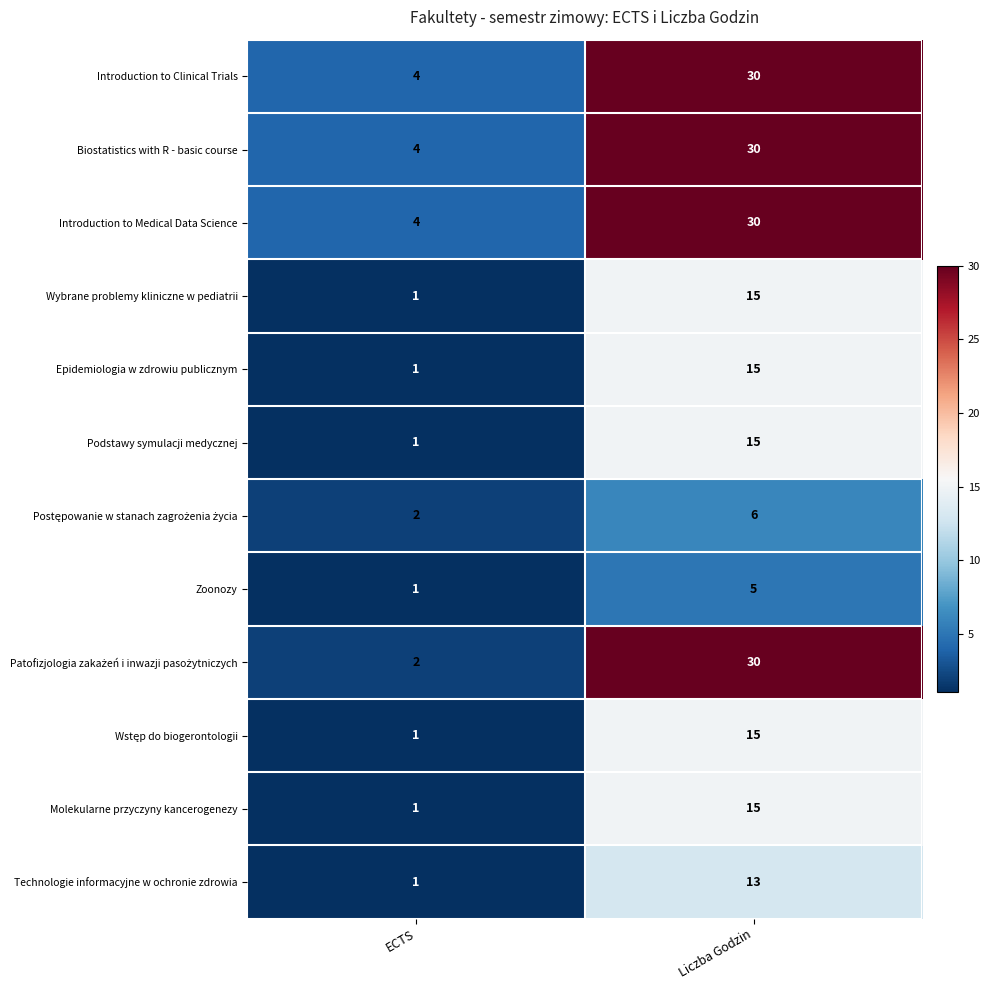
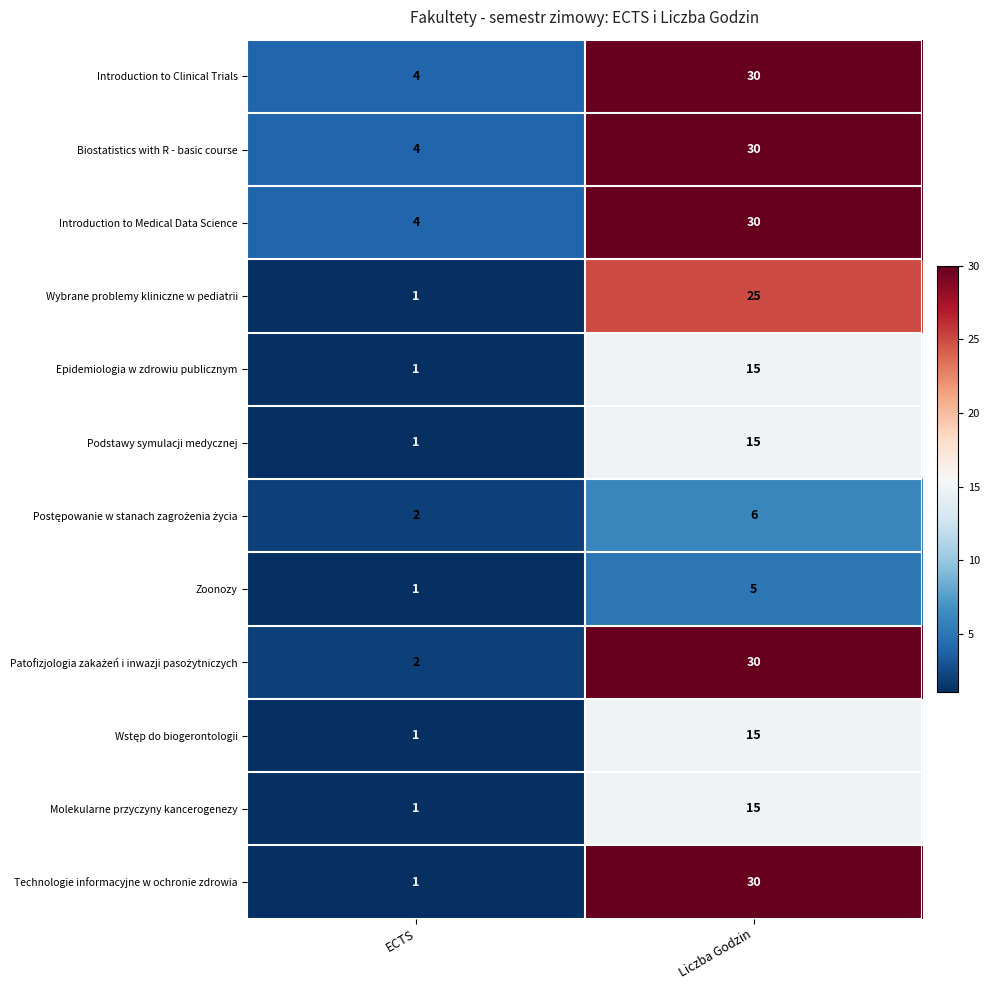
  {
    "Introduction to Clinical Trials": {
      "ECTS": 4,
      "Liczba Godzin": 30
    },
    "Biostatistics with R - basic course": {
      "ECTS": 4,
      "Liczba Godzin": 30
    },
    "Introduction to Medical Data Science": {
      "ECTS": 4,
      "Liczba Godzin": 30
    },
    "Wybrane problemy kliniczne w pediatrii": {
      "ECTS": 1,
-     "Liczba Godzin": 15
+     "Liczba Godzin": 25
    },
    "Epidemiologia w zdrowiu publicznym": {
      "ECTS": 1,
      "Liczba Godzin": 15
    },
    "Podstawy symulacji medycznej": {
      "ECTS": 1,
      "Liczba Godzin": 15
    },
    "Postępowanie w stanach zagrożenia życia": {
      "ECTS": 2,
      "Liczba Godzin": 6
    },
    "Zoonozy": {
      "ECTS": 1,
      "Liczba Godzin": 5
    },
    "Patofizjologia zakażeń i inwazji pasożytniczych": {
      "ECTS": 2,
      "Liczba Godzin": 30
    },
    "Wstęp do biogerontologii": {
      "ECTS": 1,
      "Liczba Godzin": 15
    },
    "Molekularne przyczyny kancerogenezy": {
      "ECTS": 1,
      "Liczba Godzin": 15
    },
    "Technologie informacyjne w ochronie zdrowia": {
      "ECTS": 1,
-     "Liczba Godzin": 13
+     "Liczba Godzin": 30
    }
  }
